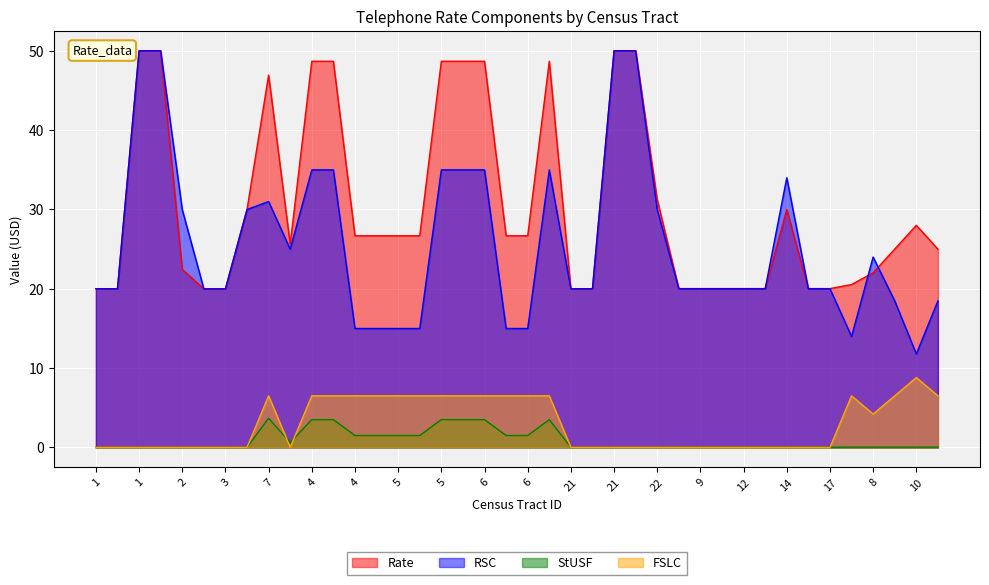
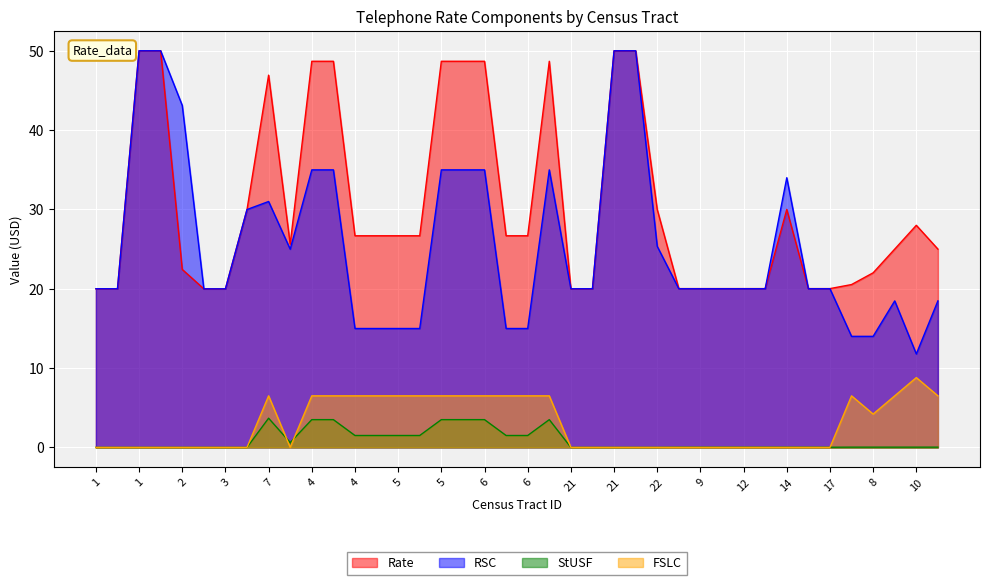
  {
    "Rate": {
      "2": 22,
-     "22": 31,
+     "22": 30,
      "14": 30,
      "8": 22,
      "10": 28
    },
    "RSC": {
-     "2": 30,
-     "22": 30,
+     "2": 43,
+     "22": 25,
      "14": 34,
-     "8": 24,
+     "8": 14,
      "10": 12
    },
    "StUSF": {
      "8": 0,
      "10": 0
    },
    "FSLC": {
      "8": 4,
      "10": 9
    }
  }
